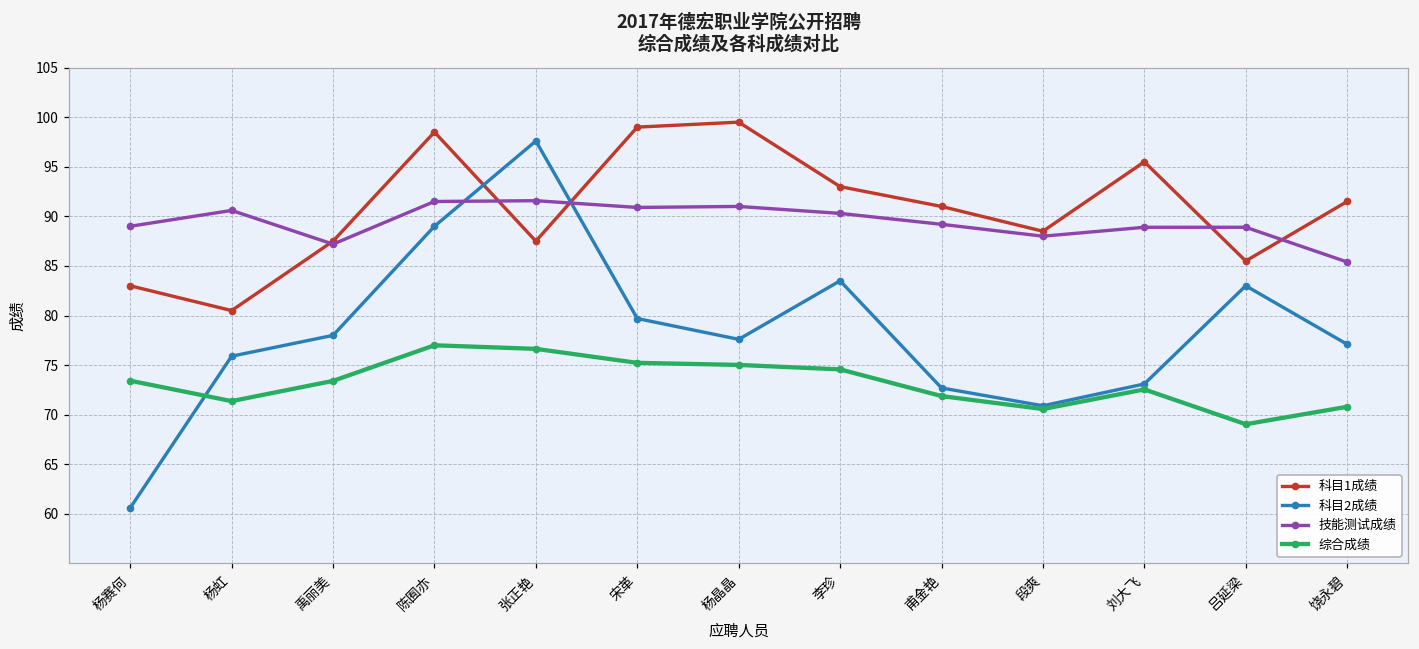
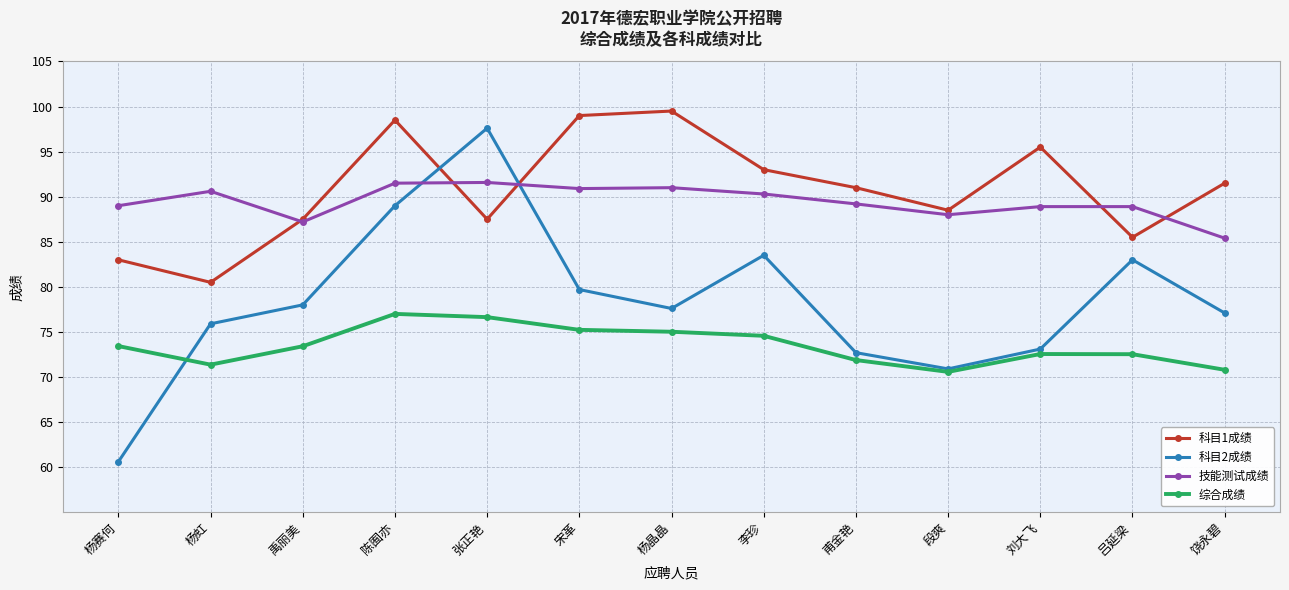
  {
    "科目1成绩": {
      "杨赛何": 83,
      "杨虹": 81,
      "禹丽美": 88,
      "陈囿亦": 99,
      "张正艳": 88,
      "宋革": 99,
      "杨晶晶": 100,
      "李珍": 93,
      "甫金艳": 91,
      "段爽": 89,
      "刘大飞": 96,
      "吕延梁": 86,
      "饶永碧": 92
    },
    "科目2成绩": {
      "杨赛何": 61,
      "杨虹": 76,
      "禹丽美": 78,
      "陈囿亦": 89,
      "张正艳": 98,
      "宋革": 80,
      "杨晶晶": 78,
      "李珍": 84,
      "甫金艳": 73,
      "段爽": 71,
      "刘大飞": 73,
      "吕延梁": 83,
      "饶永碧": 77
    },
    "技能测试成绩": {
      "杨赛何": 89,
      "杨虹": 91,
      "禹丽美": 87,
      "陈囿亦": 92,
      "张正艳": 92,
      "宋革": 91,
      "杨晶晶": 91,
      "李珍": 90,
      "甫金艳": 89,
      "段爽": 88,
      "刘大飞": 89,
      "吕延梁": 89,
      "饶永碧": 85
    },
    "综合成绩": {
      "杨赛何": 73,
      "杨虹": 71,
      "禹丽美": 73,
      "陈囿亦": 77,
      "张正艳": 77,
      "宋革": 75,
      "杨晶晶": 75,
      "李珍": 75,
      "甫金艳": 72,
      "段爽": 71,
      "刘大飞": 73,
-     "吕延梁": 69,
+     "吕延梁": 73,
      "饶永碧": 71
    }
  }
